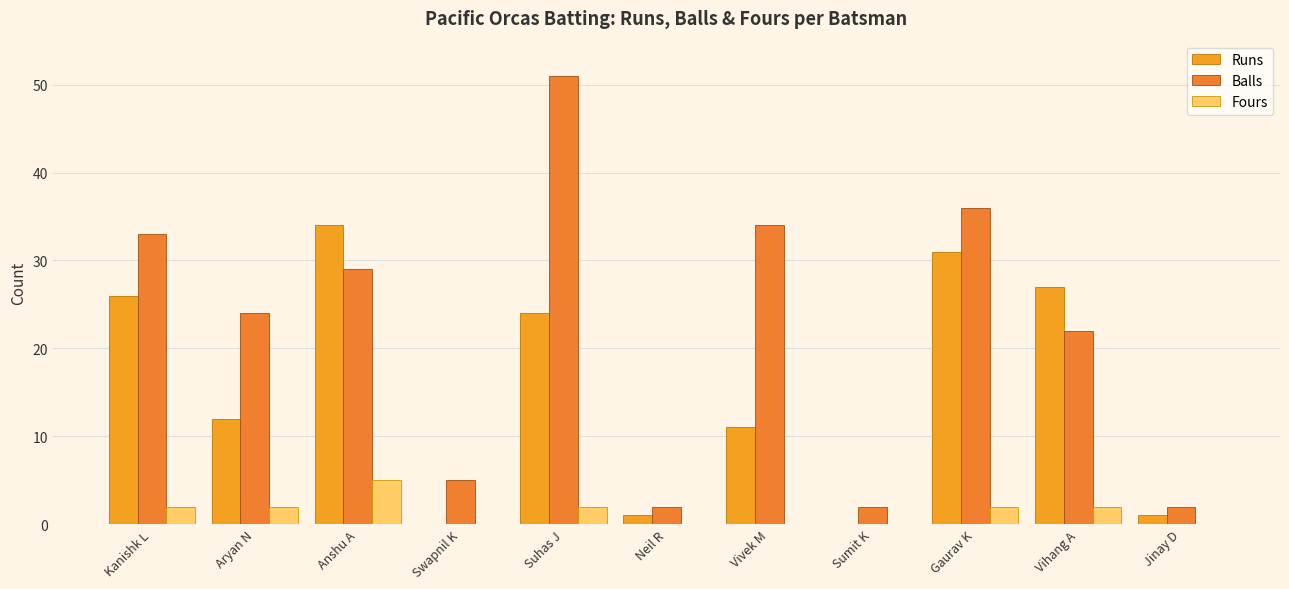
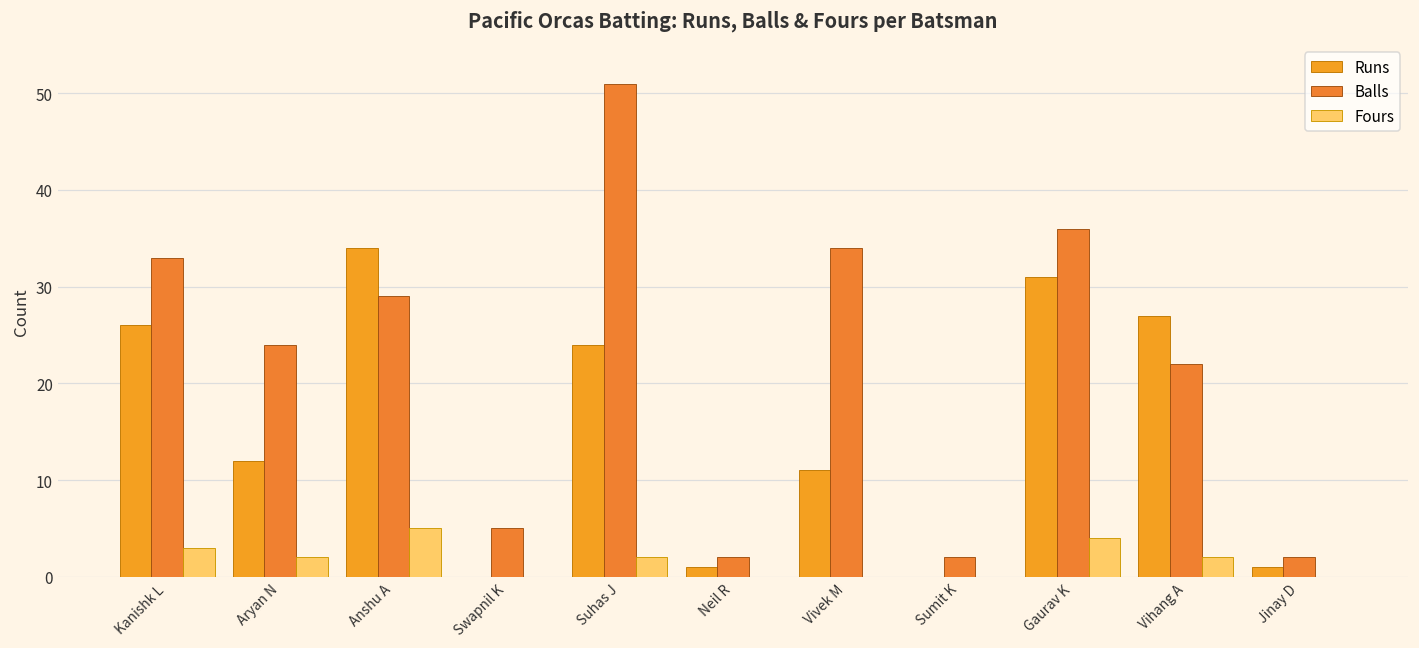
  {
    "Fours": {
-     "Kanishk L": 2,
+     "Kanishk L": 3,
      "Aryan N": 2,
      "Anshu A": 5,
      "Swapnil K": 0,
      "Suhas J": 2,
      "Neil R": 0,
      "Vivek M": 0,
      "Sumit K": 0,
-     "Gaurav K": 2,
+     "Gaurav K": 4,
      "Vihang A": 2,
      "Jinay D": 0
    }
  }
